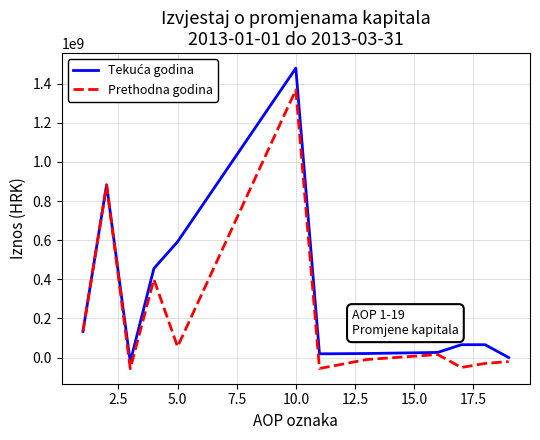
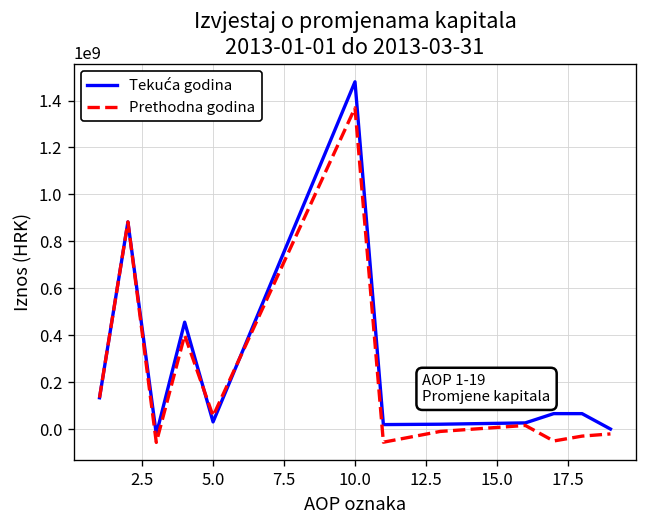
  {
    "Tekuća godina": {
-     "5.0": 590000000,
+     "5.0": 30000000,
      "10.0": 1480000000
    },
    "Prethodna godina": {
      "5.0": 60000000,
      "10.0": 1370000000
    }
  }
